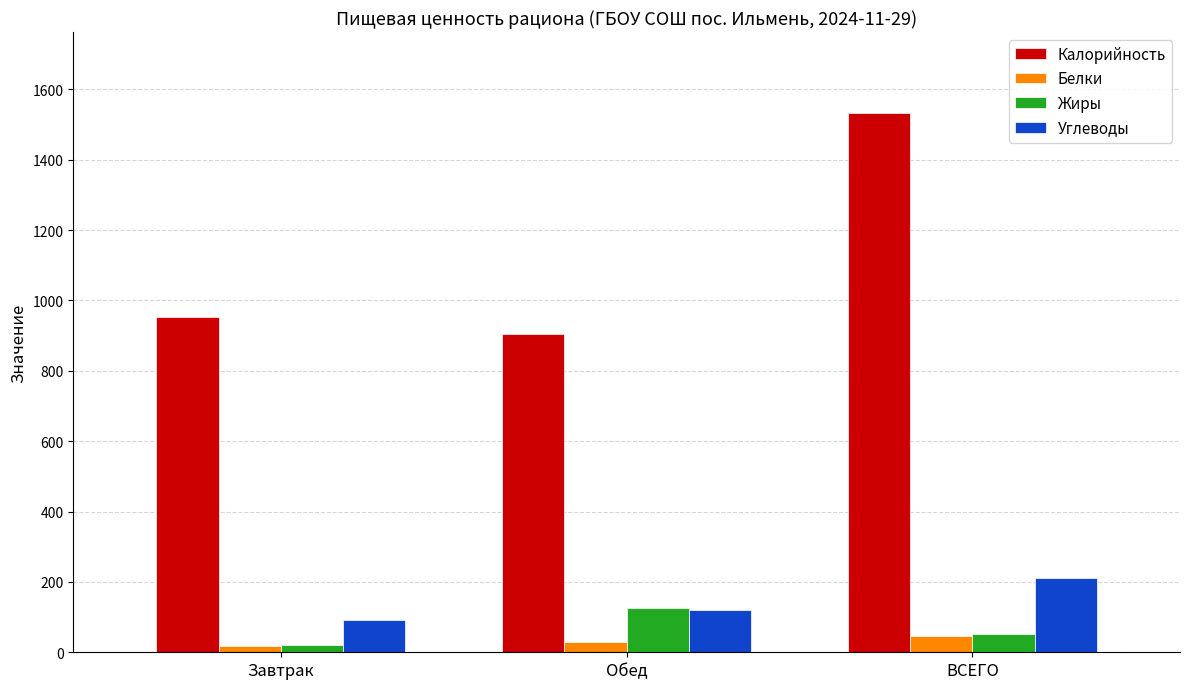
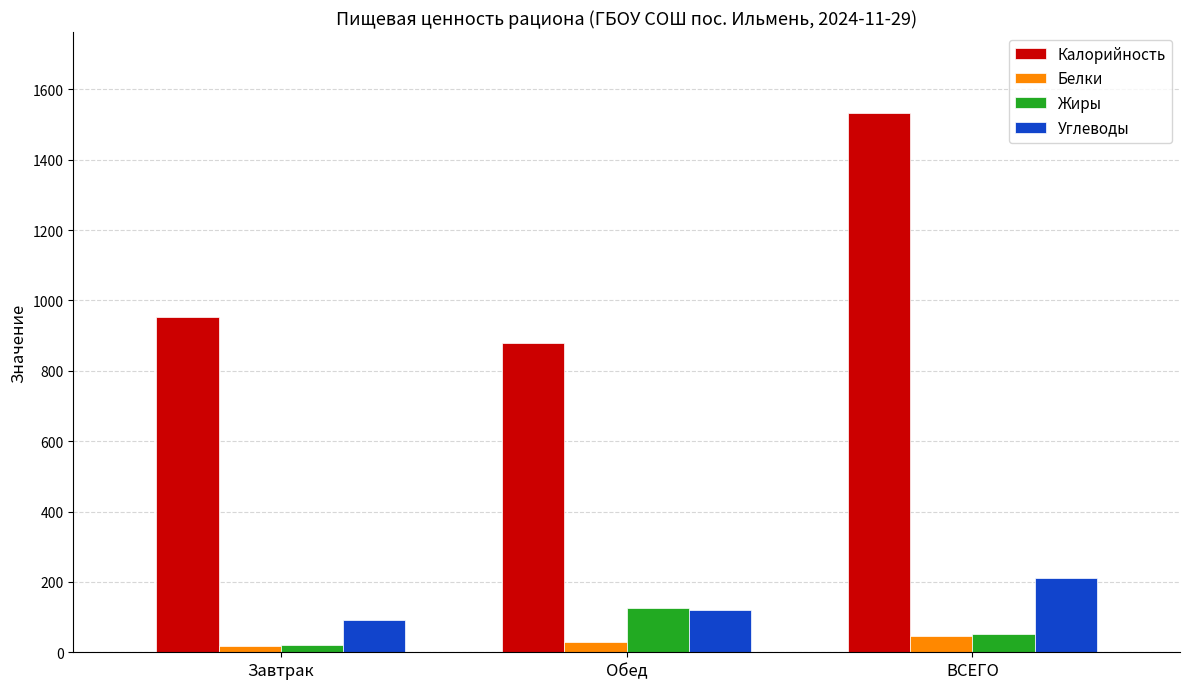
  {
    "Калорийность": {
      "Завтрак": 950,
-     "Обед": 910,
+     "Обед": 880,
      "ВСЕГО": 1530
    },
    "Белки": {
      "Завтрак": 20,
      "Обед": 30,
      "ВСЕГО": 50
    },
    "Жиры": {
      "Завтрак": 20,
      "Обед": 130,
      "ВСЕГО": 50
    },
    "Углеводы": {
      "Завтрак": 90,
      "Обед": 120,
      "ВСЕГО": 210
    }
  }
